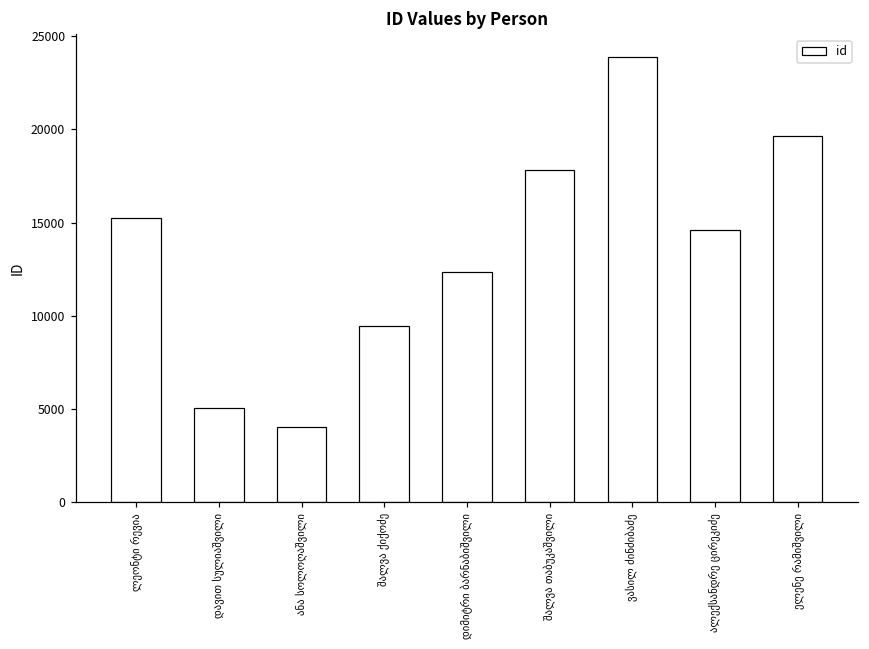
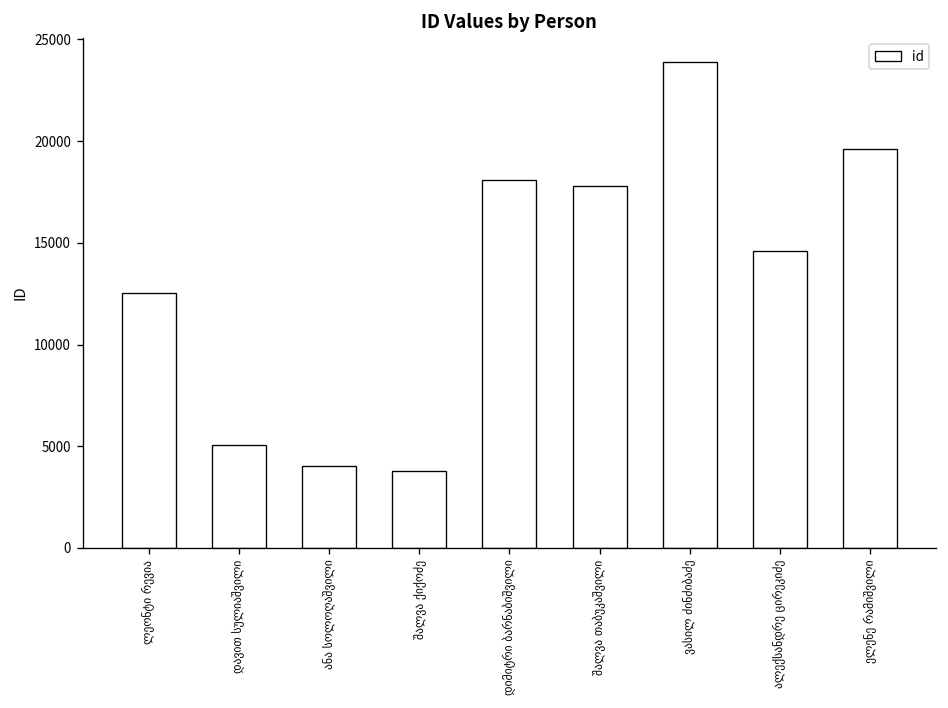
  {
-   "ლეონტი რევია": 15200,
+   "ლეონტი რევია": 12500,
    "დავით სულიაშვილი": 5100,
    "ანა სოლოღაშვილი": 4000,
-   "შალვა ქიქოძე": 9400,
-   "დიმიტრი ბარნაბიშვილი": 12300,
+   "შალვა ქიქოძე": 3800,
+   "დიმიტრი ბარნაბიშვილი": 18100,
    "შალვა თაბუკაშვილი": 17800,
    "ვასილ ძინძიბაძე": 23900,
    "ალექსანდრე ცირეკიძე": 14600,
    "ელენე რამიშვილი": 19600
  }
